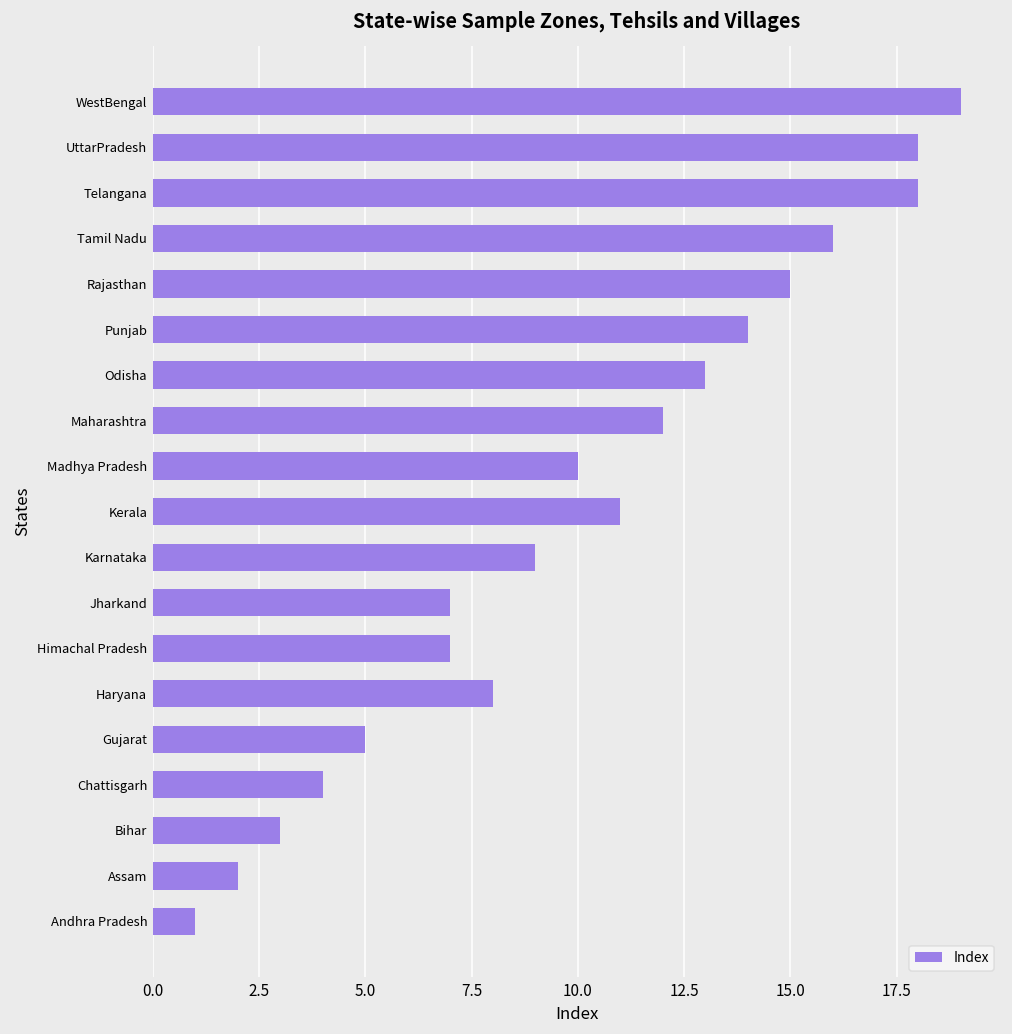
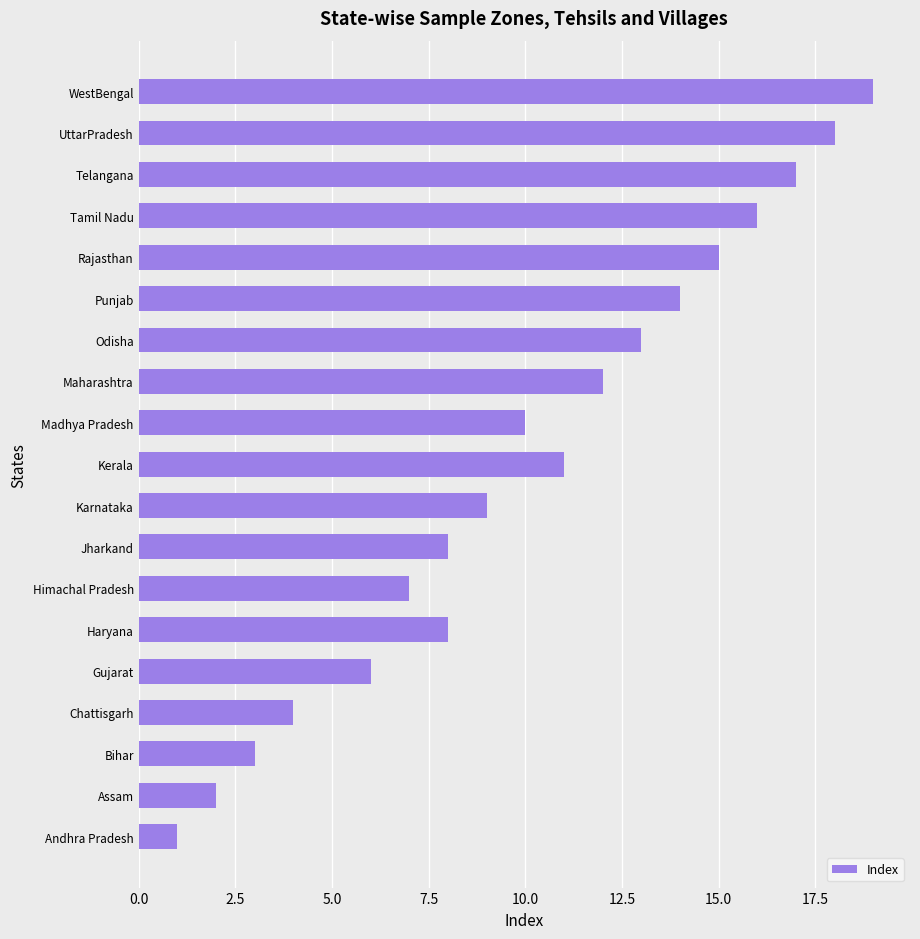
  {
    "WestBengal": 19,
    "UttarPradesh": 18,
-   "Telangana": 18,
+   "Telangana": 17,
    "Tamil Nadu": 16,
    "Rajasthan": 15,
    "Punjab": 14,
    "Odisha": 13,
    "Maharashtra": 12,
    "Madhya Pradesh": 10,
    "Kerala": 11,
    "Karnataka": 9,
-   "Jharkand": 7,
+   "Jharkand": 8,
    "Himachal Pradesh": 7,
    "Haryana": 8,
-   "Gujarat": 5,
+   "Gujarat": 6,
    "Chattisgarh": 4,
    "Bihar": 3,
    "Assam": 2,
    "Andhra Pradesh": 1
  }
